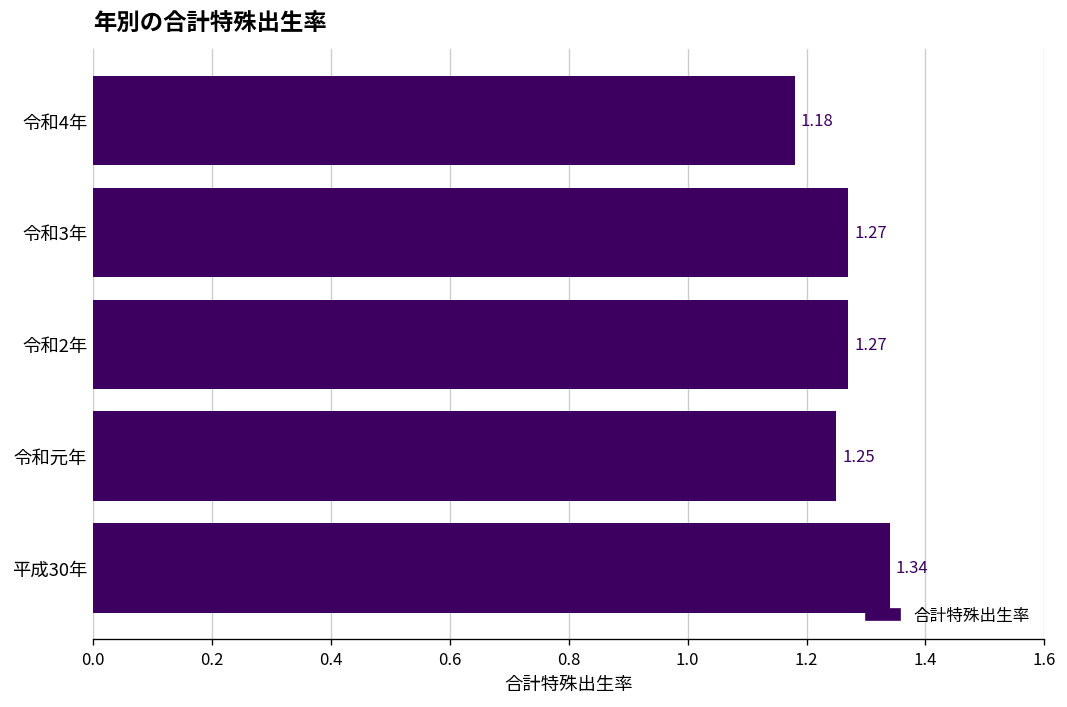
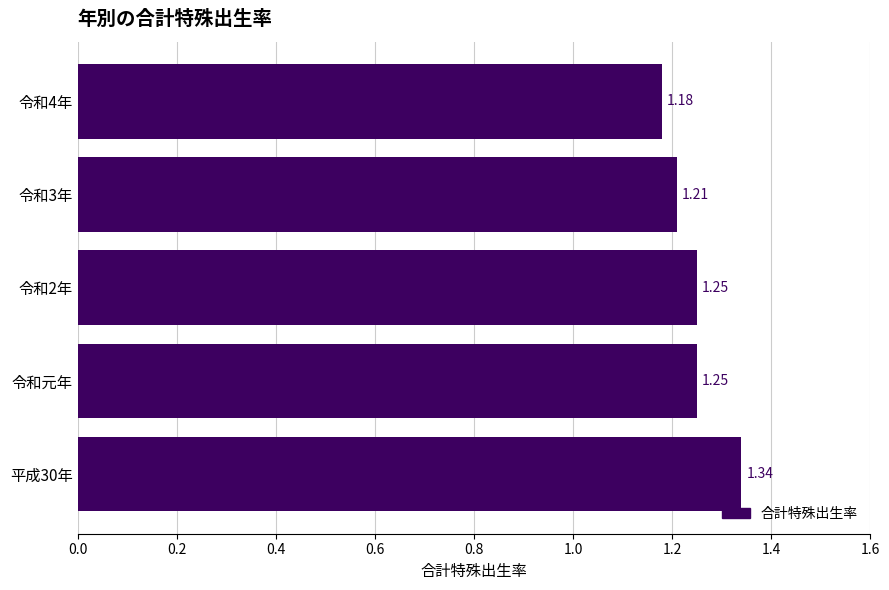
  {
    "令和4年": 1.18,
-   "令和3年": 1.27,
-   "令和2年": 1.27,
+   "令和3年": 1.21,
+   "令和2年": 1.25,
    "令和元年": 1.25,
    "平成30年": 1.34
  }
